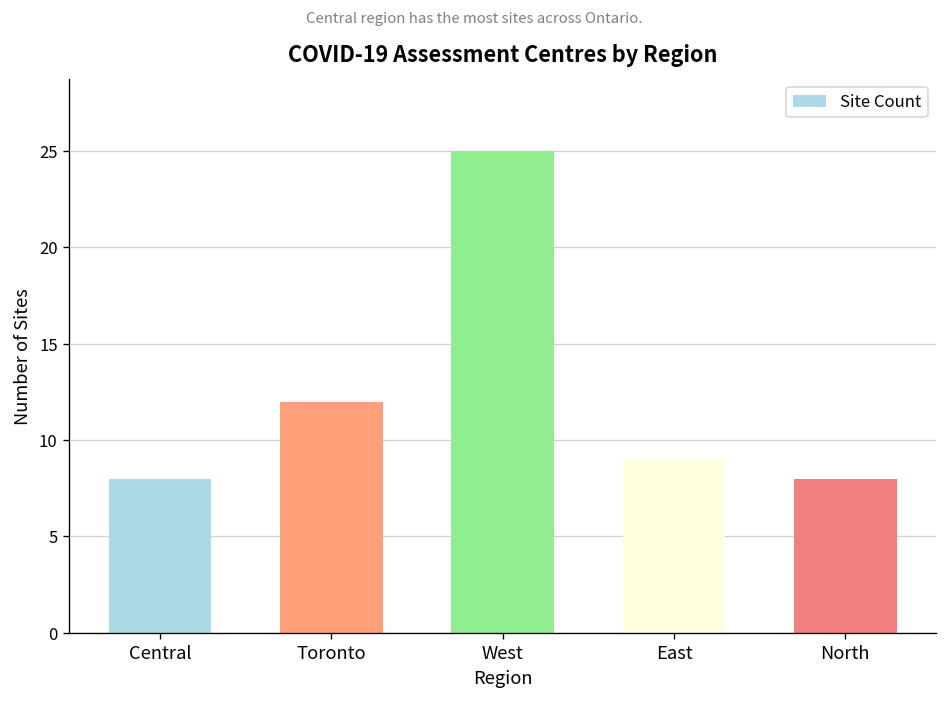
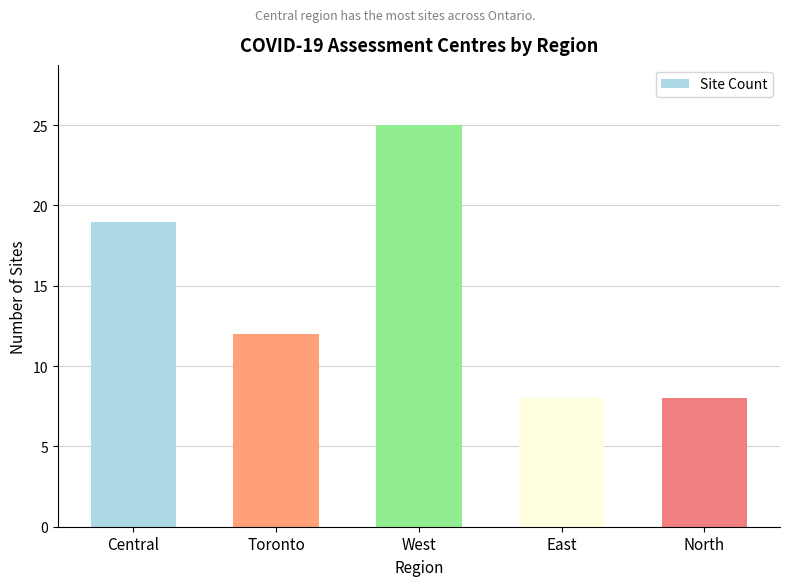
  {
-   "Central": 8,
+   "Central": 19,
    "Toronto": 12,
    "West": 25,
-   "East": 9,
+   "East": 8,
    "North": 8
  }
